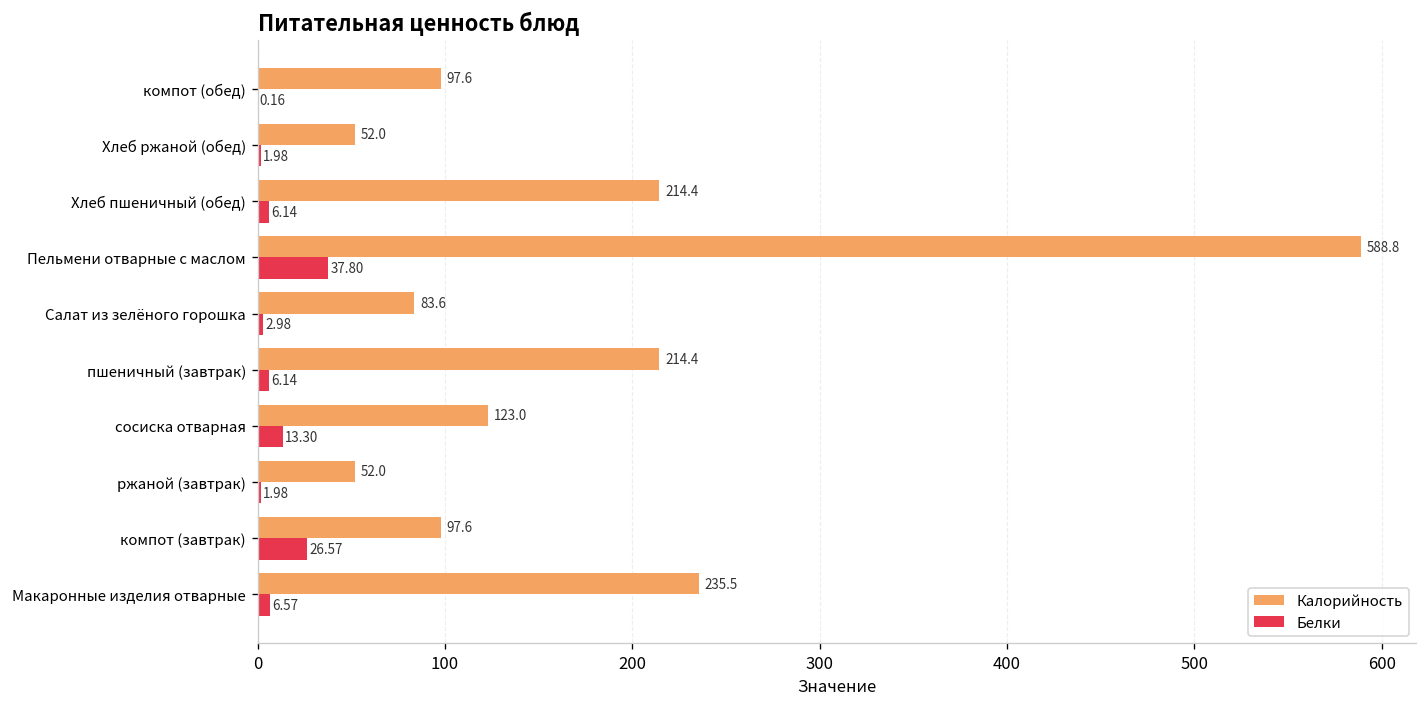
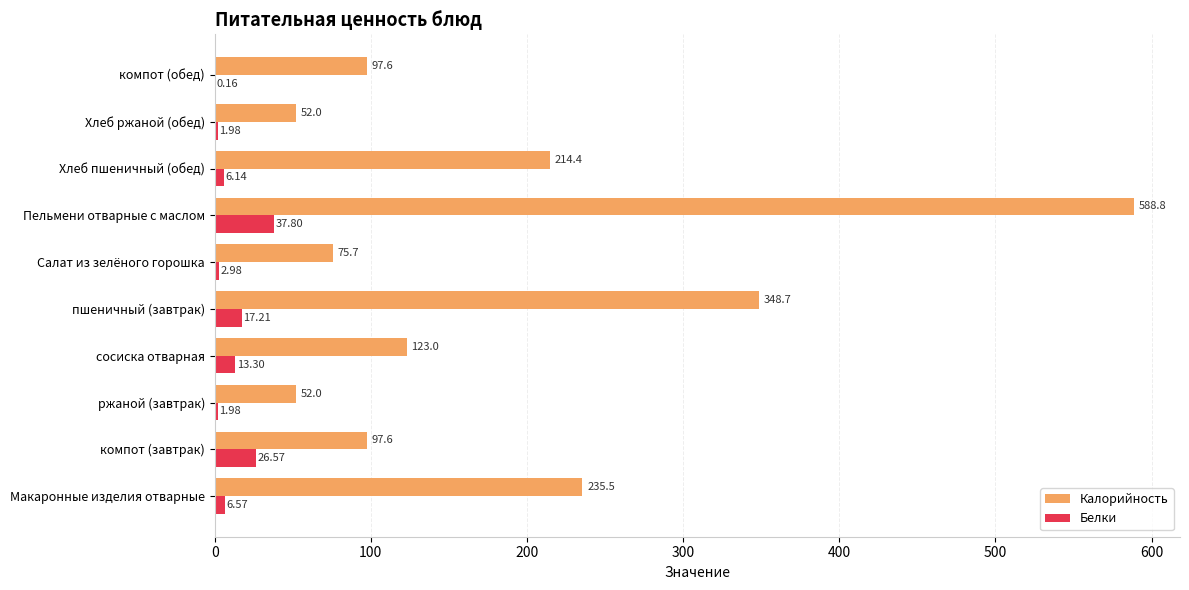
  {
    "Калорийность": {
      "компот (обед)": 97.6,
      "Хлеб ржаной (обед)": 52.0,
      "Хлеб пшеничный (обед)": 214.4,
      "Пельмени отварные с маслом": 588.8,
-     "Салат из зелёного горошка": 83.6,
-     "пшеничный (завтрак)": 214.4,
+     "Салат из зелёного горошка": 75.7,
+     "пшеничный (завтрак)": 348.7,
      "сосиска отварная": 123.0,
      "ржаной (завтрак)": 52.0,
      "компот (завтрак)": 97.6,
      "Макаронные изделия отварные": 235.5
    },
    "Белки": {
      "компот (обед)": 0.16,
      "Хлеб ржаной (обед)": 1.98,
      "Хлеб пшеничный (обед)": 6.14,
      "Пельмени отварные с маслом": 37.80,
      "Салат из зелёного горошка": 2.98,
-     "пшеничный (завтрак)": 6.14,
+     "пшеничный (завтрак)": 17.21,
      "сосиска отварная": 13.30,
      "ржаной (завтрак)": 1.98,
      "компот (завтрак)": 26.57,
      "Макаронные изделия отварные": 6.57
    }
  }
